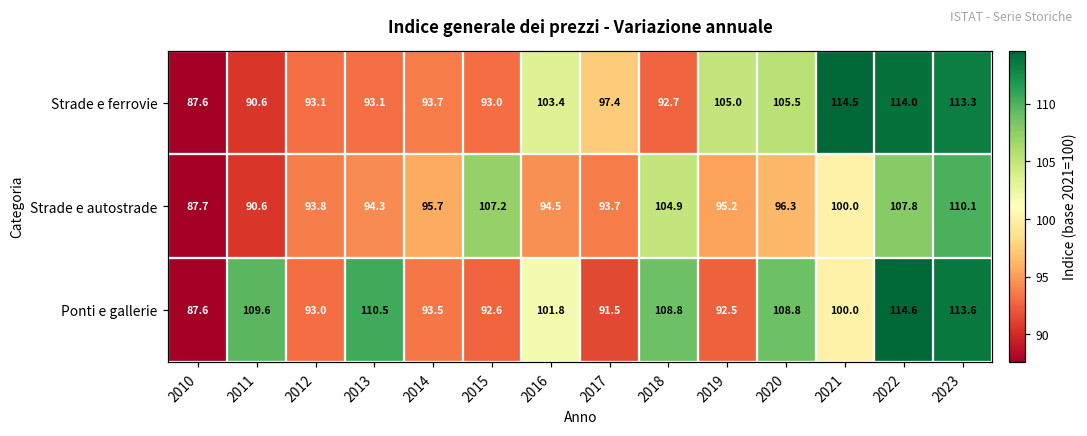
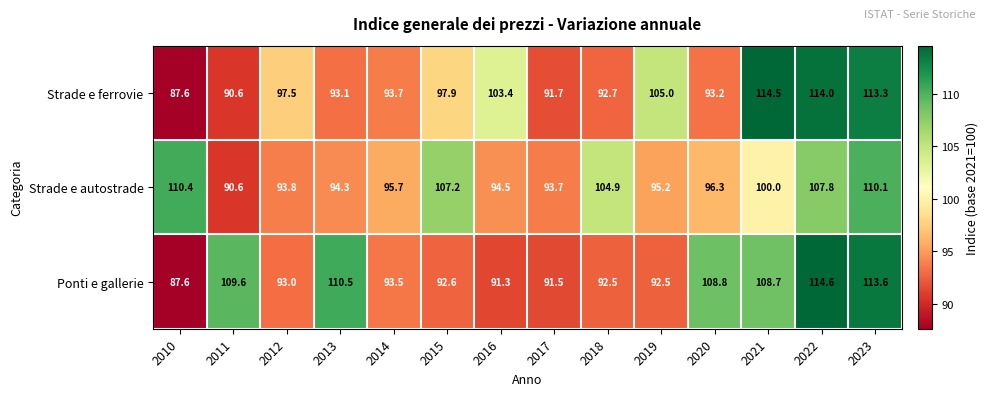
  {
    "Strade e ferrovie": {
      "2010": 87.6,
      "2011": 90.6,
-     "2012": 93.1,
+     "2012": 97.5,
      "2013": 93.1,
      "2014": 93.7,
-     "2015": 93.0,
+     "2015": 97.9,
      "2016": 103.4,
-     "2017": 97.4,
+     "2017": 91.7,
      "2018": 92.7,
      "2019": 105.0,
-     "2020": 105.5,
+     "2020": 93.2,
      "2021": 114.5,
      "2022": 114.0,
      "2023": 113.3
    },
    "Strade e autostrade": {
-     "2010": 87.7,
+     "2010": 110.4,
      "2011": 90.6,
      "2012": 93.8,
      "2013": 94.3,
      "2014": 95.7,
      "2015": 107.2,
      "2016": 94.5,
      "2017": 93.7,
      "2018": 104.9,
      "2019": 95.2,
      "2020": 96.3,
      "2021": 100.0,
      "2022": 107.8,
      "2023": 110.1
    },
    "Ponti e gallerie": {
      "2010": 87.6,
      "2011": 109.6,
      "2012": 93.0,
      "2013": 110.5,
      "2014": 93.5,
      "2015": 92.6,
-     "2016": 101.8,
+     "2016": 91.3,
      "2017": 91.5,
-     "2018": 108.8,
+     "2018": 92.5,
      "2019": 92.5,
      "2020": 108.8,
-     "2021": 100.0,
+     "2021": 108.7,
      "2022": 114.6,
      "2023": 113.6
    }
  }
